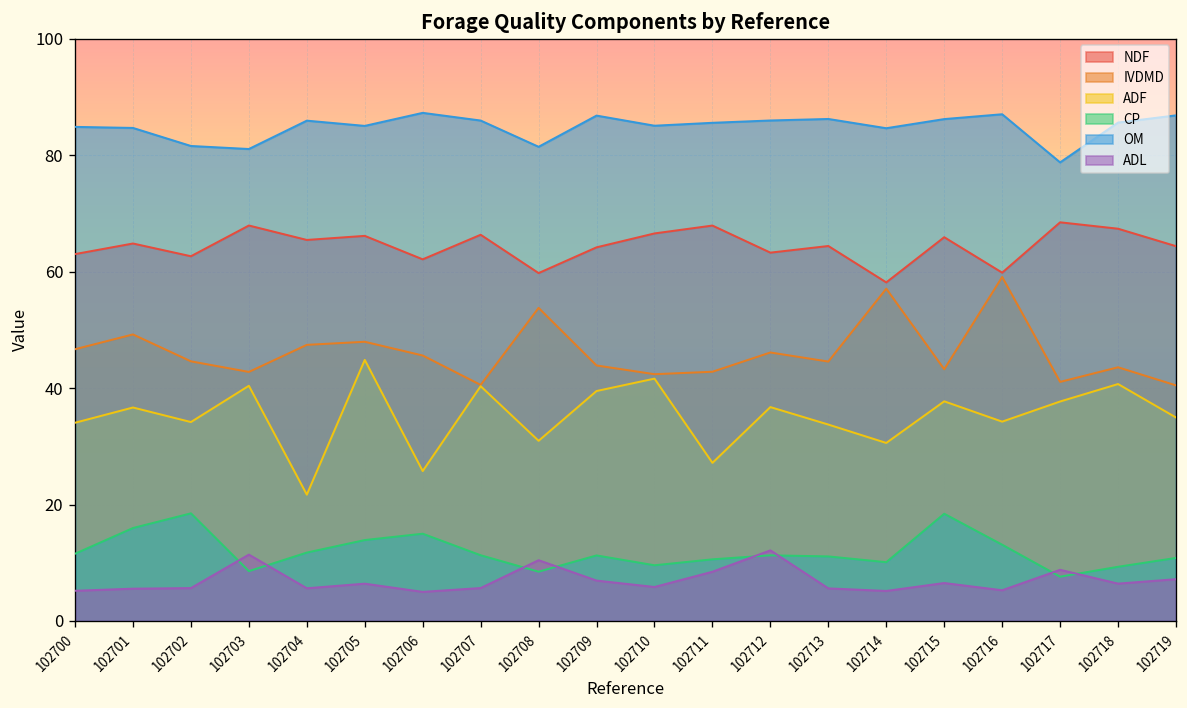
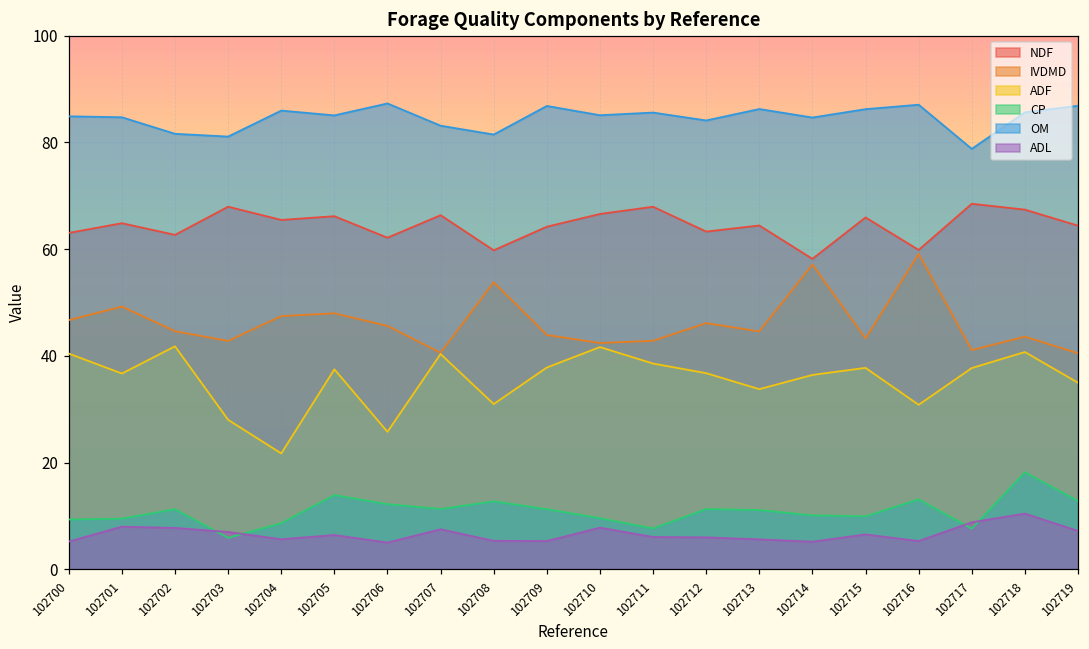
  {
    "ADF": {
-     "102700": 34,
+     "102700": 40,
      "102701": 37,
-     "102702": 34,
-     "102703": 40,
+     "102702": 42,
+     "102703": 28,
      "102704": 22,
-     "102705": 45,
+     "102705": 37,
      "102706": 26,
      "102708": 31,
-     "102709": 40,
+     "102709": 38,
      "102710": 42,
-     "102711": 27,
+     "102711": 39,
      "102712": 37,
      "102713": 34,
-     "102714": 31,
+     "102714": 36,
      "102715": 38,
-     "102716": 34,
+     "102716": 31,
      "102717": 38,
      "102718": 41,
      "102719": 35
    },
    "CP": {
-     "102700": 12,
-     "102701": 16,
-     "102702": 18,
-     "102703": 9,
-     "102704": 12,
+     "102700": 9,
+     "102701": 9,
+     "102702": 11,
+     "102703": 6,
+     "102704": 9,
      "102705": 14,
-     "102706": 15,
+     "102706": 12,
      "102707": 11,
-     "102708": 8,
+     "102708": 13,
      "102709": 11,
      "102710": 10,
-     "102711": 11,
+     "102711": 8,
      "102712": 11,
      "102713": 11,
      "102714": 10,
-     "102715": 18,
+     "102715": 10,
      "102716": 13,
      "102717": 8,
-     "102718": 9,
-     "102719": 11
+     "102718": 18,
+     "102719": 13
    },
    "OM": {
      "102700": 85,
      "102701": 85,
      "102702": 82,
      "102703": 81,
      "102704": 86,
      "102705": 85,
      "102706": 87,
-     "102707": 86,
+     "102707": 83,
      "102708": 81,
      "102709": 87,
      "102710": 85,
      "102711": 86,
-     "102712": 86,
+     "102712": 84,
      "102713": 86,
      "102714": 85,
      "102715": 86,
      "102716": 87,
      "102717": 79,
      "102719": 87
    },
    "ADL": {
      "102700": 5,
-     "102701": 6,
-     "102702": 6,
-     "102703": 11,
+     "102701": 8,
+     "102702": 8,
+     "102703": 7,
      "102704": 6,
      "102705": 6,
      "102706": 5,
-     "102707": 6,
-     "102708": 10,
-     "102709": 7,
-     "102710": 6,
-     "102711": 8,
-     "102712": 12,
+     "102707": 7,
+     "102708": 5,
+     "102709": 5,
+     "102710": 8,
+     "102711": 6,
+     "102712": 6,
      "102713": 6,
      "102714": 5,
      "102715": 7,
      "102716": 5,
      "102717": 9,
-     "102718": 6,
+     "102718": 10,
      "102719": 7
    }
  }
